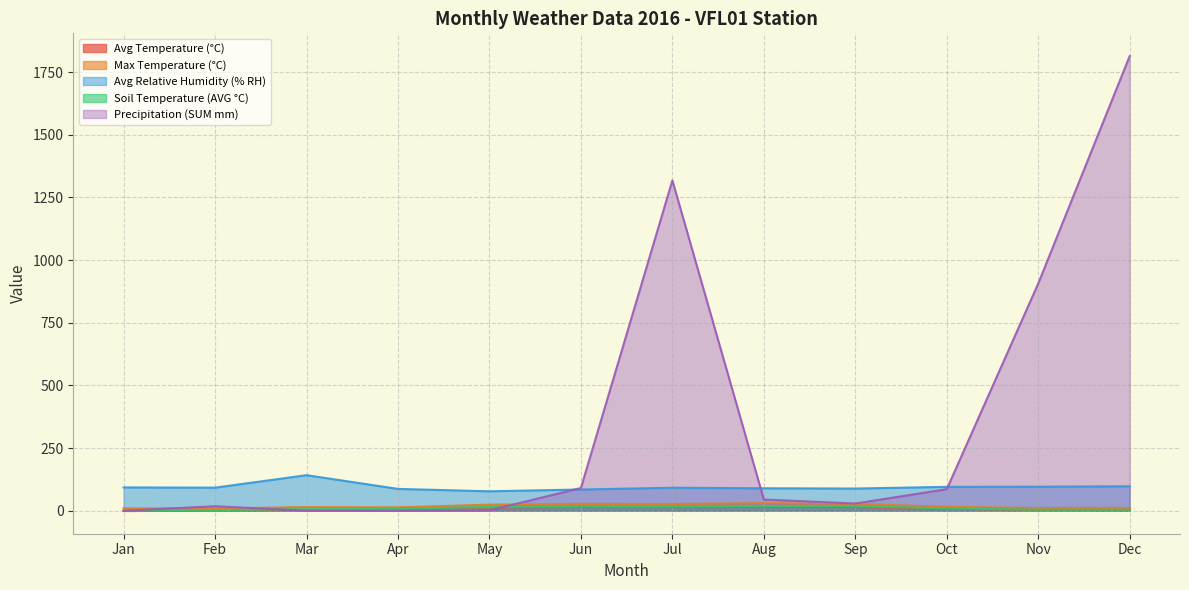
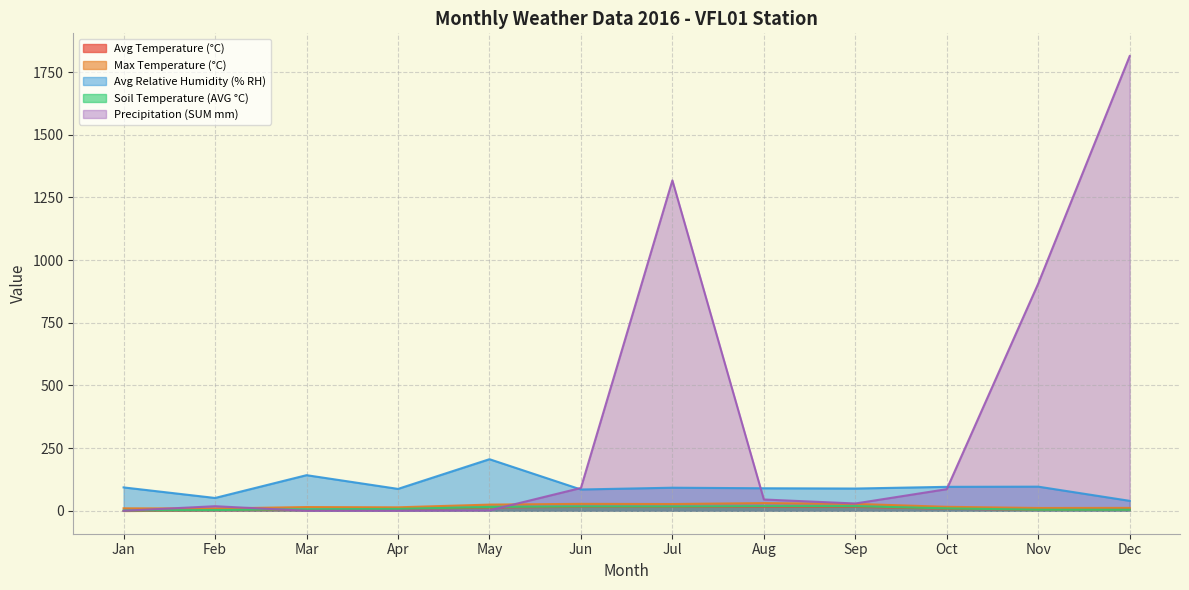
  {
    "Avg Relative Humidity (% RH)": {
      "Jan": 90,
-     "Feb": 90,
+     "Feb": 50,
      "Mar": 140,
      "Apr": 90,
-     "May": 80,
+     "May": 210,
      "Jul": 90,
      "Aug": 90,
      "Sep": 90,
      "Nov": 100,
-     "Dec": 100
+     "Dec": 40
    },
    "Precipitation (SUM mm)": {
      "May": 0,
      "Jul": 1320,
      "Aug": 50,
      "Nov": 910,
      "Dec": 1810
    }
  }
